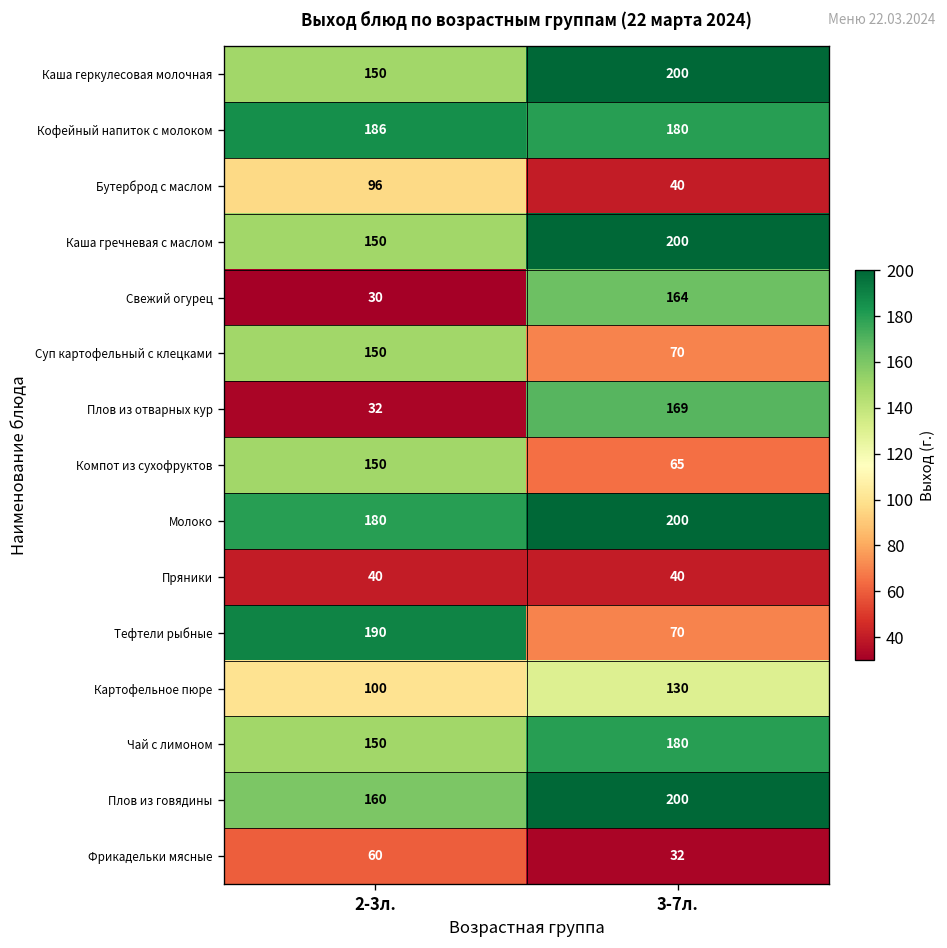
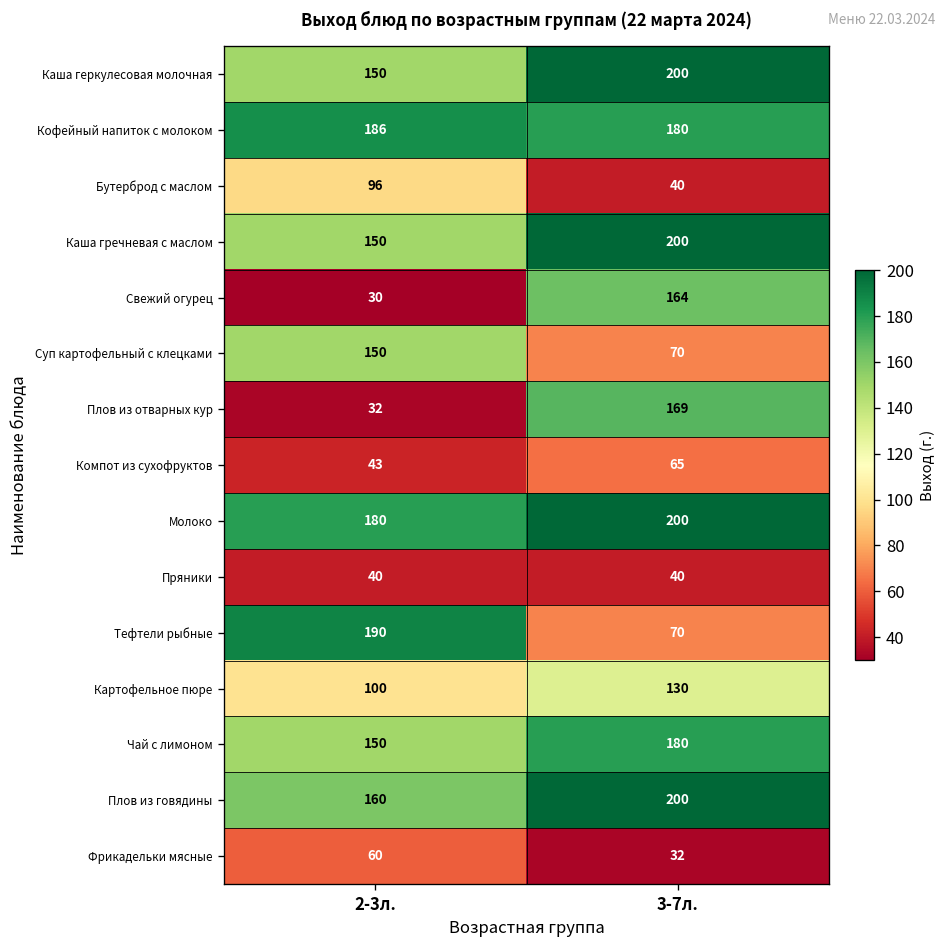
  {
    "Каша геркулесовая молочная": {
      "2-3л.": 150,
      "3-7л.": 200
    },
    "Кофейный напиток с молоком": {
      "2-3л.": 186,
      "3-7л.": 180
    },
    "Бутерброд с маслом": {
      "2-3л.": 96,
      "3-7л.": 40
    },
    "Каша гречневая с маслом": {
      "2-3л.": 150,
      "3-7л.": 200
    },
    "Свежий огурец": {
      "2-3л.": 30,
      "3-7л.": 164
    },
    "Суп картофельный с клецками": {
      "2-3л.": 150,
      "3-7л.": 70
    },
    "Плов из отварных кур": {
      "2-3л.": 32,
      "3-7л.": 169
    },
    "Компот из сухофруктов": {
-     "2-3л.": 150,
+     "2-3л.": 43,
      "3-7л.": 65
    },
    "Молоко": {
      "2-3л.": 180,
      "3-7л.": 200
    },
    "Пряники": {
      "2-3л.": 40,
      "3-7л.": 40
    },
    "Тефтели рыбные": {
      "2-3л.": 190,
      "3-7л.": 70
    },
    "Картофельное пюре": {
      "2-3л.": 100,
      "3-7л.": 130
    },
    "Чай с лимоном": {
      "2-3л.": 150,
      "3-7л.": 180
    },
    "Плов из говядины": {
      "2-3л.": 160,
      "3-7л.": 200
    },
    "Фрикадельки мясные": {
      "2-3л.": 60,
      "3-7л.": 32
    }
  }
